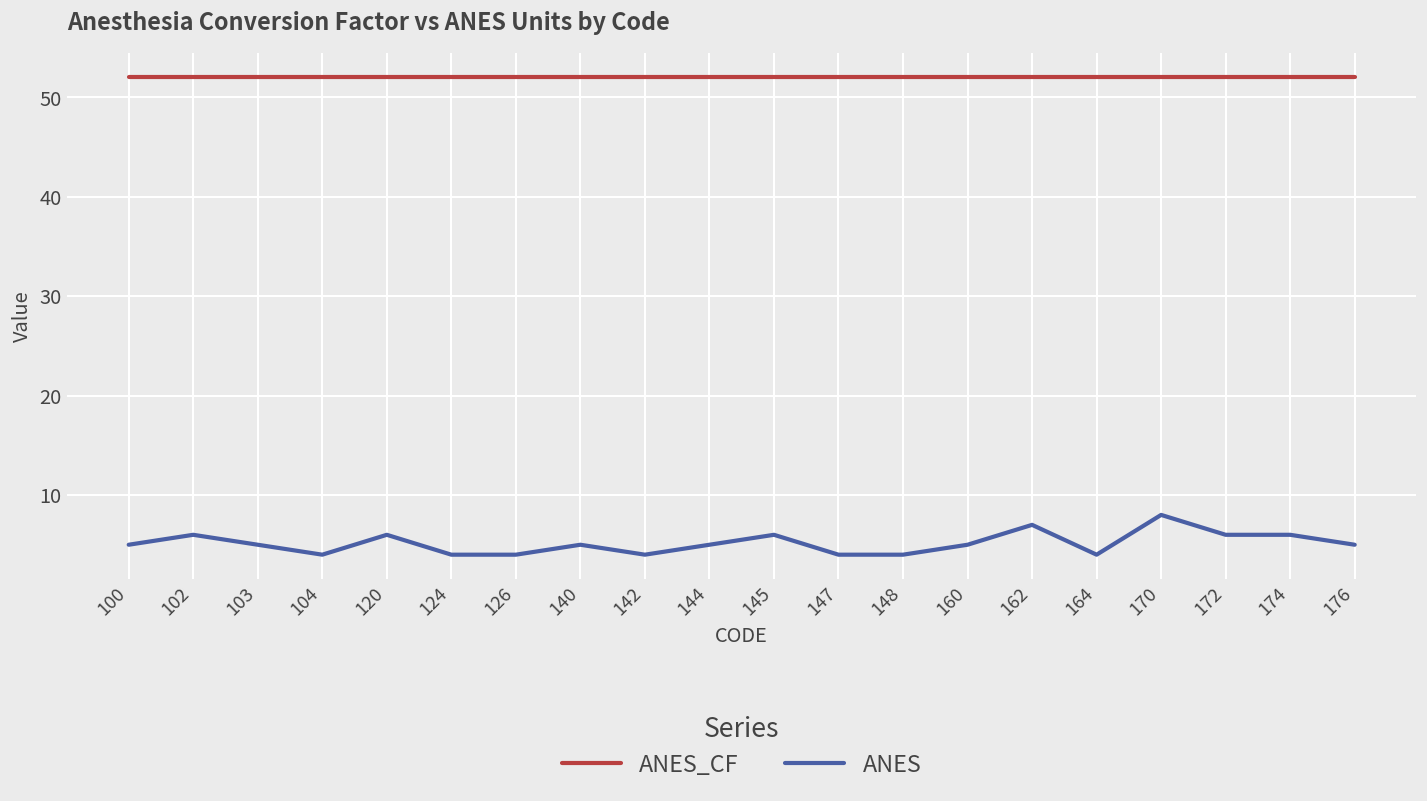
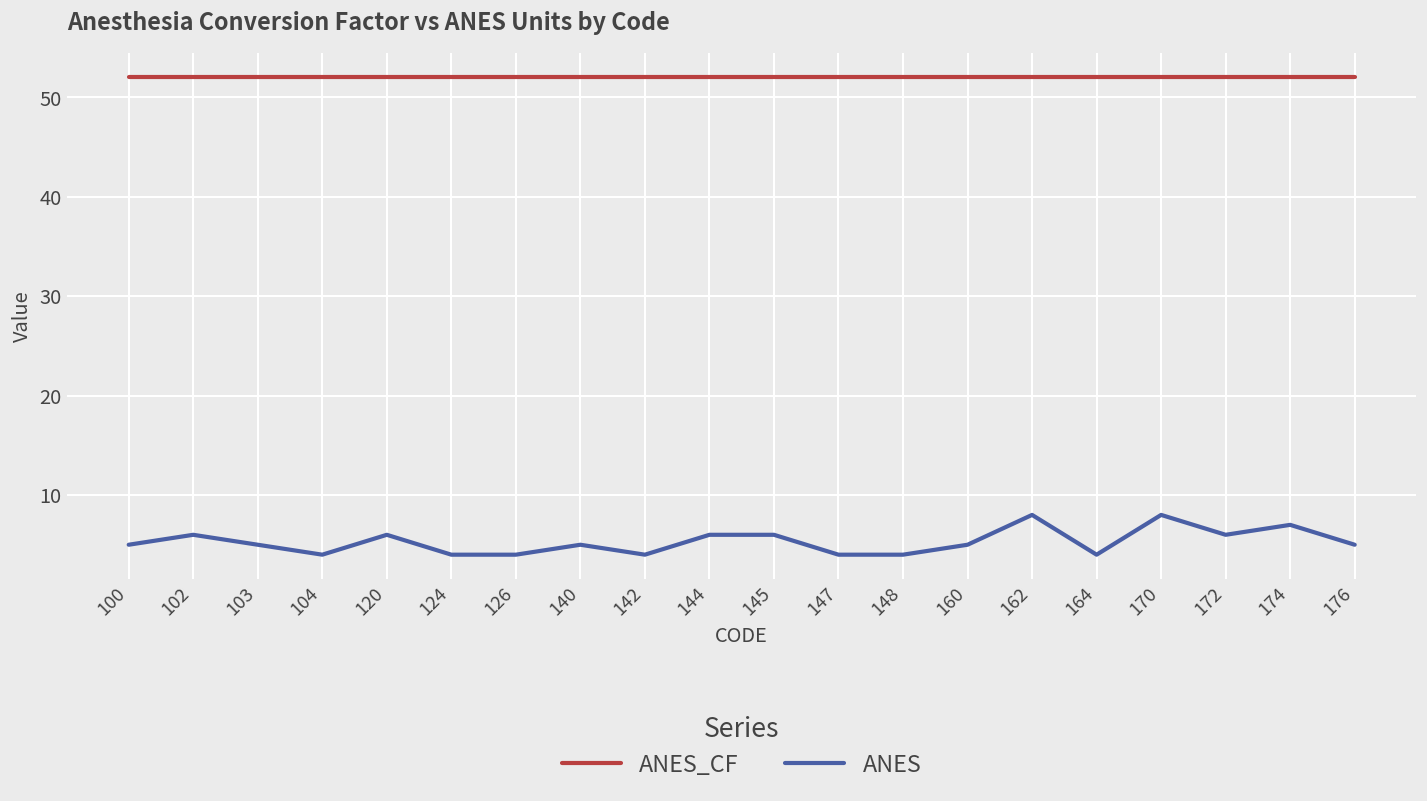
  {
    "ANES_CF": {
      "100": 52,
      "102": 52,
      "103": 52,
      "104": 52,
      "120": 52,
      "124": 52,
      "126": 52,
      "140": 52,
      "142": 52,
      "144": 52,
      "145": 52,
      "147": 52,
      "148": 52,
      "160": 52,
      "162": 52,
      "164": 52,
      "170": 52,
      "172": 52,
      "174": 52,
      "176": 52
    },
    "ANES": {
      "100": 5,
      "102": 6,
      "103": 5,
      "104": 4,
      "120": 6,
      "124": 4,
      "126": 4,
      "140": 5,
      "142": 4,
-     "144": 5,
+     "144": 6,
      "145": 6,
      "147": 4,
      "148": 4,
      "160": 5,
-     "162": 7,
+     "162": 8,
      "164": 4,
      "170": 8,
      "172": 6,
-     "174": 6,
+     "174": 7,
      "176": 5
    }
  }
